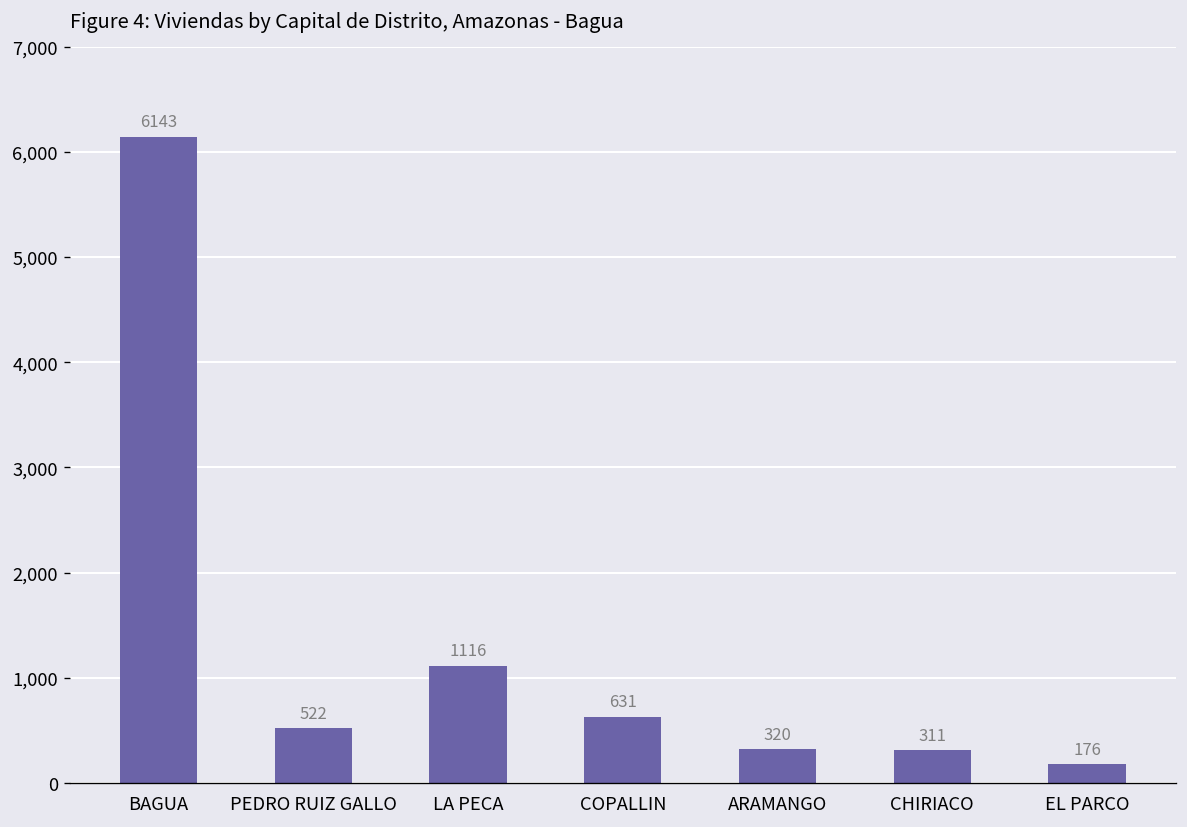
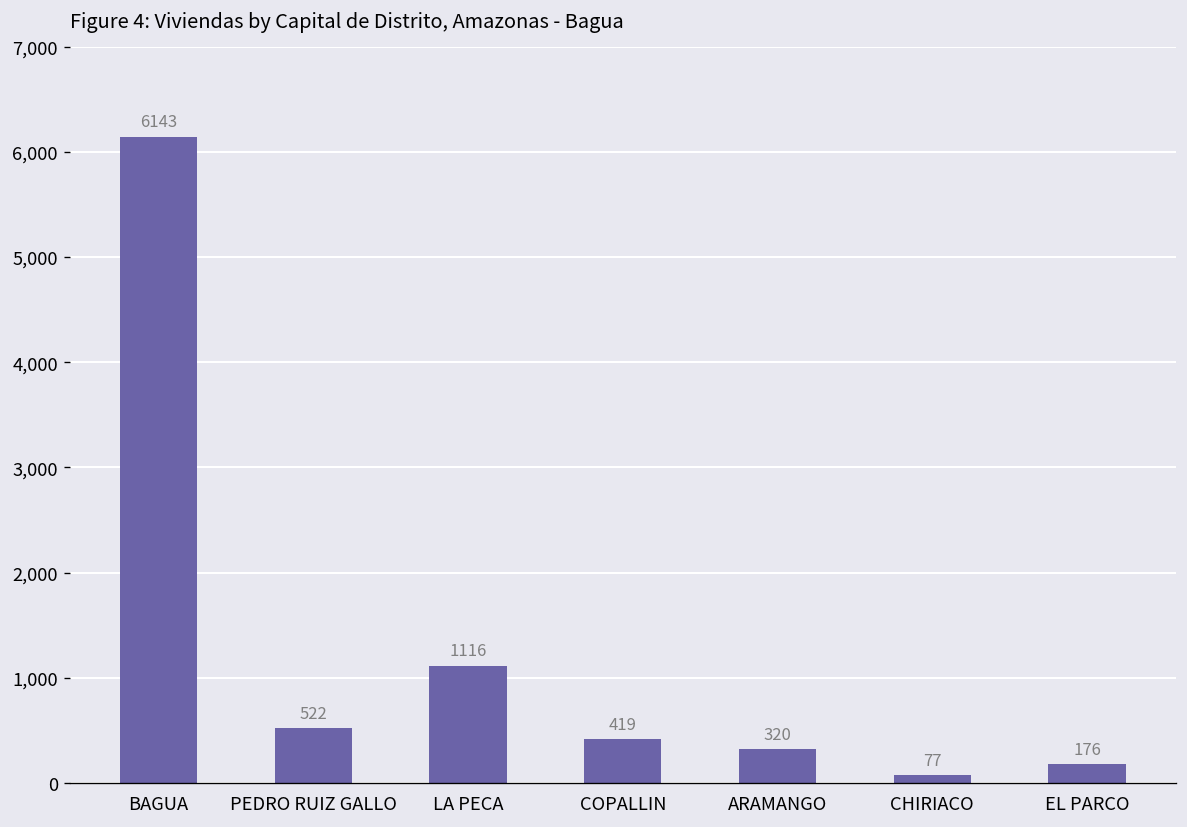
  {
    "BAGUA": 6143,
    "PEDRO RUIZ GALLO": 522,
    "LA PECA": 1116,
-   "COPALLIN": 631,
+   "COPALLIN": 419,
    "ARAMANGO": 320,
-   "CHIRIACO": 311,
+   "CHIRIACO": 77,
    "EL PARCO": 176
  }
